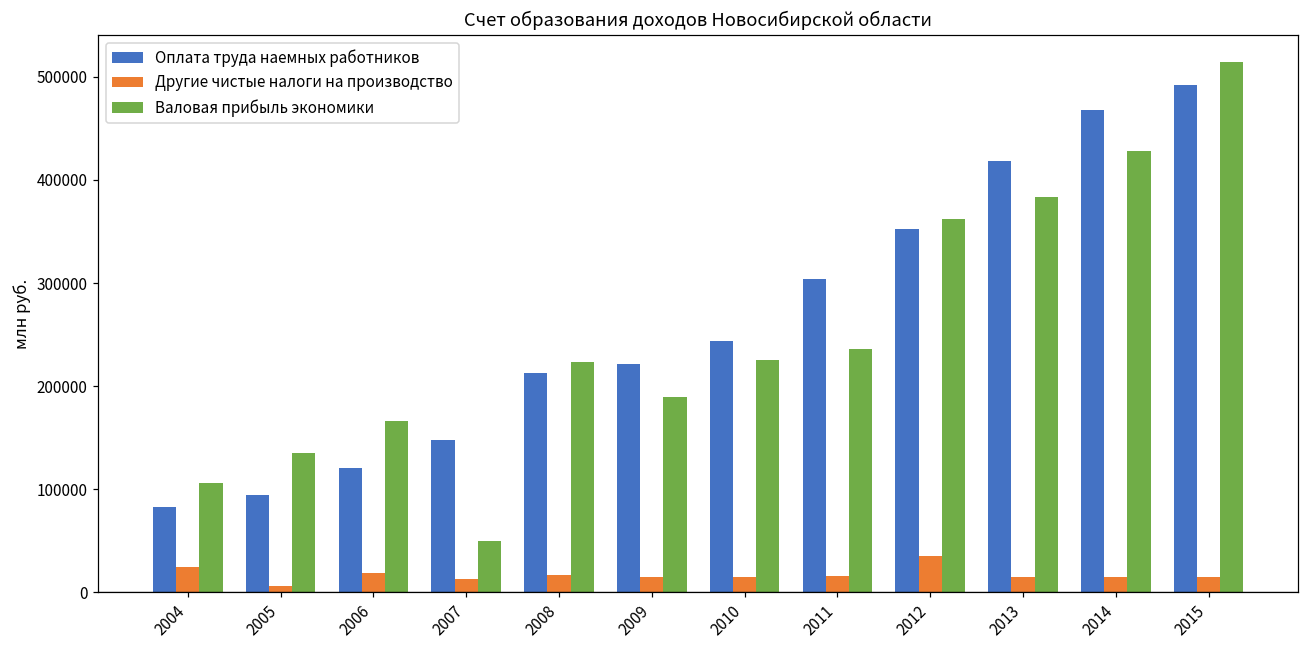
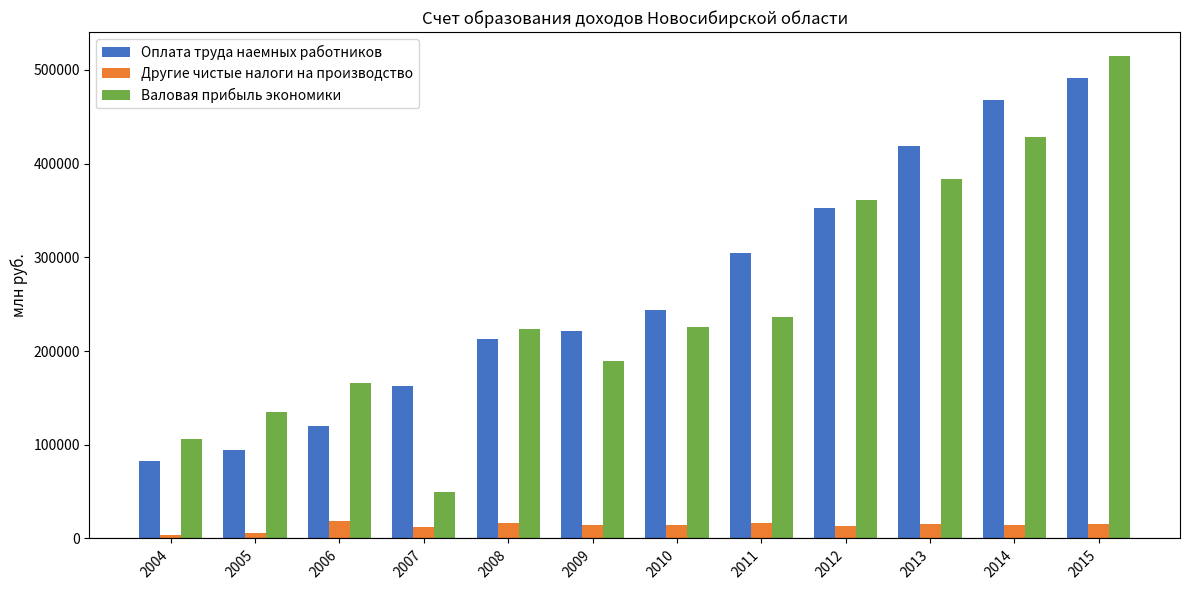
  {
    "Оплата труда наемных работников": {
      "2004": 80000,
      "2005": 90000,
      "2006": 120000,
-     "2007": 150000,
+     "2007": 160000,
      "2008": 210000,
      "2009": 220000,
      "2010": 240000,
      "2011": 300000,
      "2012": 350000,
      "2013": 420000,
      "2014": 470000,
      "2015": 490000
    },
    "Другие чистые налоги на производство": {
-     "2004": 20000,
+     "2004": 0,
      "2005": 10000,
      "2006": 20000,
      "2007": 10000,
      "2008": 20000,
      "2009": 10000,
      "2010": 10000,
      "2011": 20000,
-     "2012": 40000,
+     "2012": 10000,
      "2013": 10000,
      "2014": 10000,
      "2015": 20000
    },
    "Валовая прибыль экономики": {
      "2004": 110000,
      "2005": 130000,
      "2006": 170000,
      "2007": 50000,
      "2008": 220000,
      "2009": 190000,
      "2010": 230000,
      "2011": 240000,
      "2012": 360000,
      "2013": 380000,
      "2014": 430000,
      "2015": 510000
    }
  }
